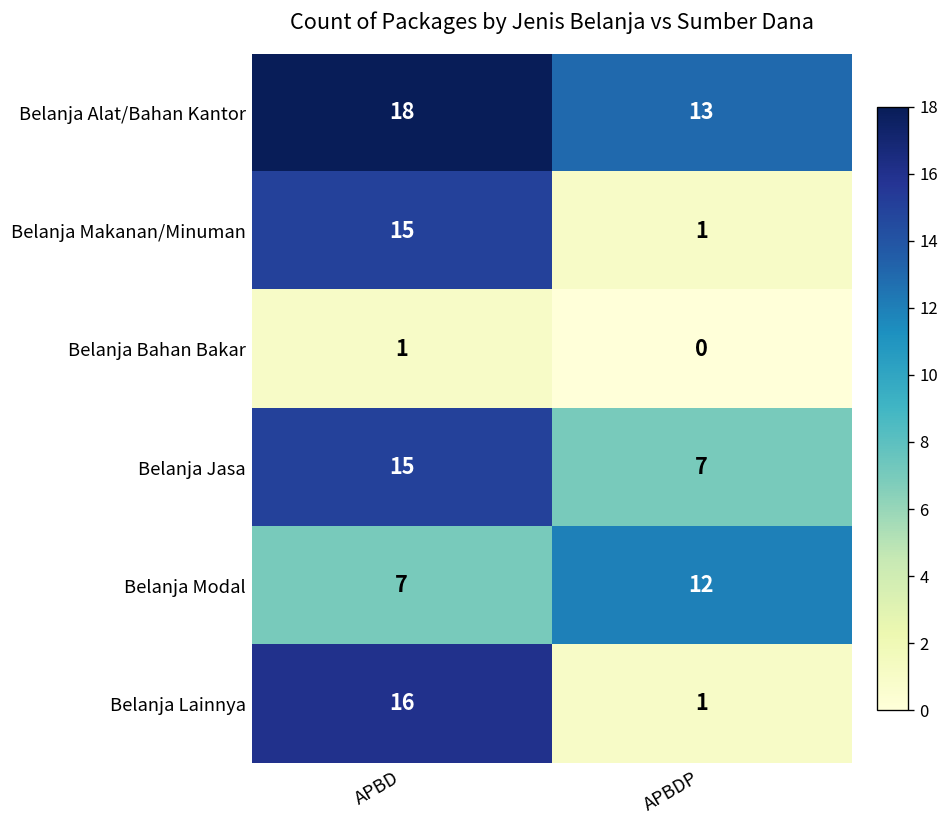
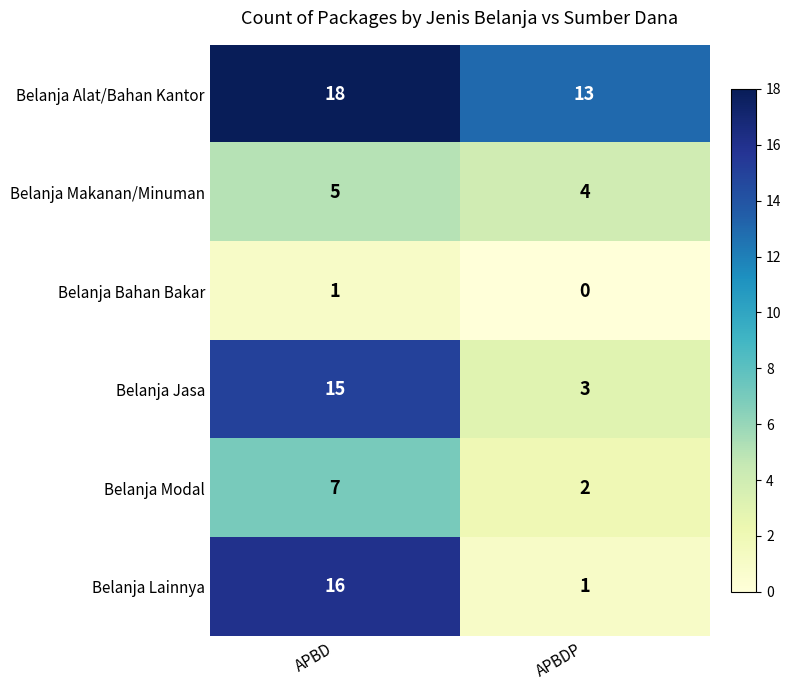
  {
    "Belanja Alat/Bahan Kantor": {
      "APBD": 18,
      "APBDP": 13
    },
    "Belanja Makanan/Minuman": {
-     "APBD": 15,
-     "APBDP": 1
+     "APBD": 5,
+     "APBDP": 4
    },
    "Belanja Bahan Bakar": {
      "APBD": 1,
      "APBDP": 0
    },
    "Belanja Jasa": {
      "APBD": 15,
-     "APBDP": 7
+     "APBDP": 3
    },
    "Belanja Modal": {
      "APBD": 7,
-     "APBDP": 12
+     "APBDP": 2
    },
    "Belanja Lainnya": {
      "APBD": 16,
      "APBDP": 1
    }
  }
